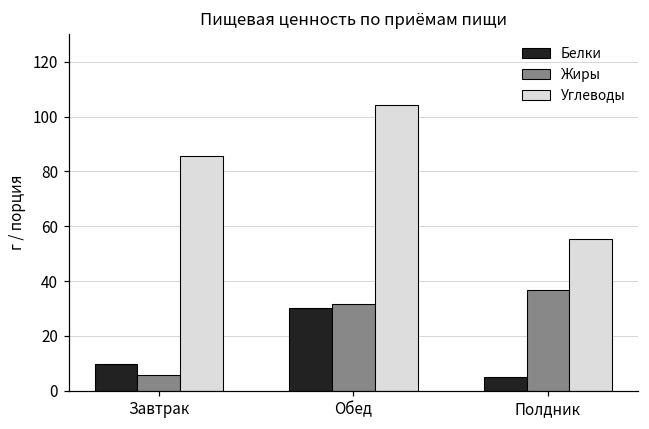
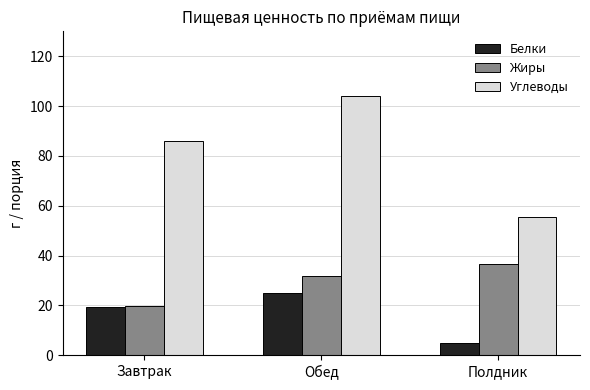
  {
    "Белки": {
-     "Завтрак": 10,
-     "Обед": 30,
+     "Завтрак": 19,
+     "Обед": 25,
      "Полдник": 5
    },
    "Жиры": {
-     "Завтрак": 6,
+     "Завтрак": 20,
      "Обед": 32,
      "Полдник": 37
    },
    "Углеводы": {
      "Завтрак": 86,
      "Обед": 104,
      "Полдник": 55
    }
  }
